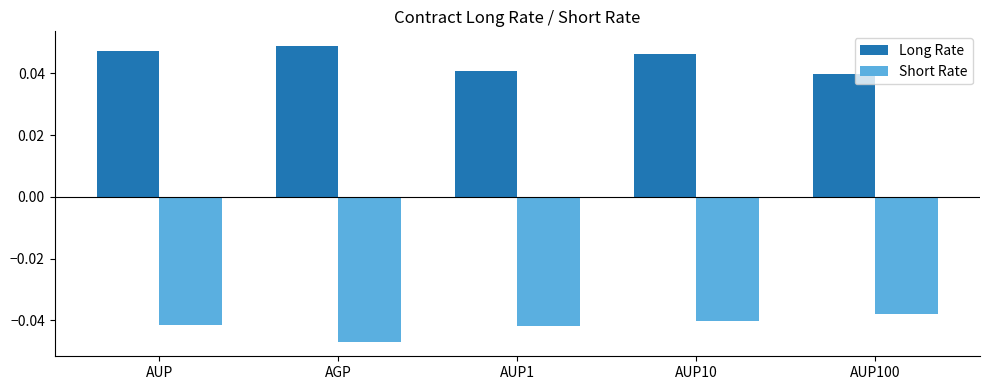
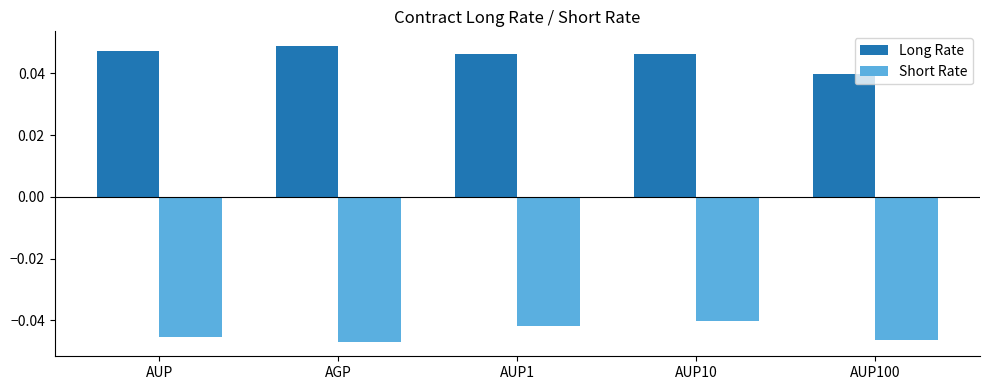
  {
    "Long Rate": {
      "AUP": 0.047,
      "AGP": 0.049,
-     "AUP1": 0.041,
+     "AUP1": 0.046,
      "AUP10": 0.046,
      "AUP100": 0.040
    },
    "Short Rate": {
-     "AUP": -0.041,
+     "AUP": -0.045,
      "AGP": -0.047,
      "AUP1": -0.042,
      "AUP10": -0.040,
-     "AUP100": -0.038
+     "AUP100": -0.046
    }
  }
